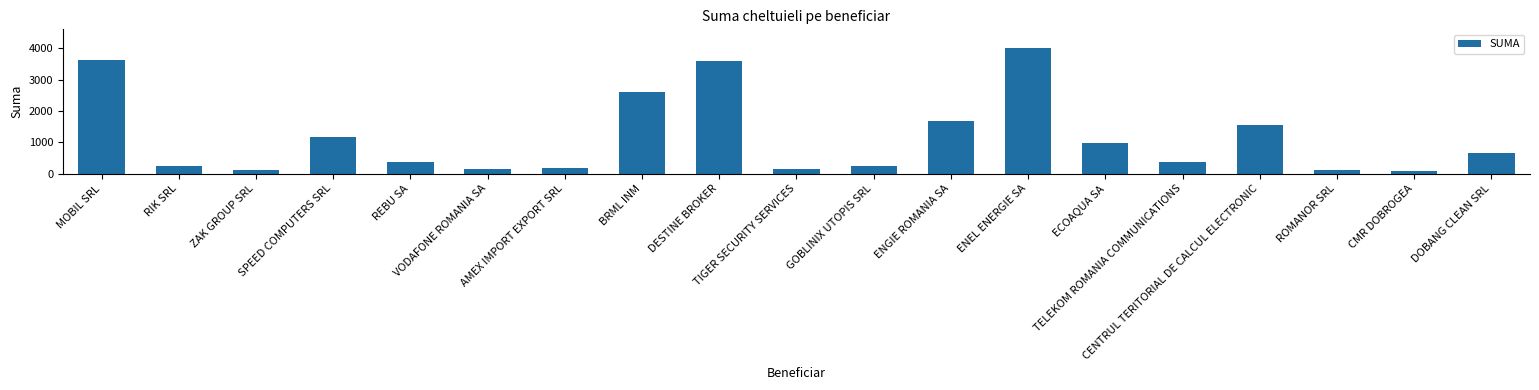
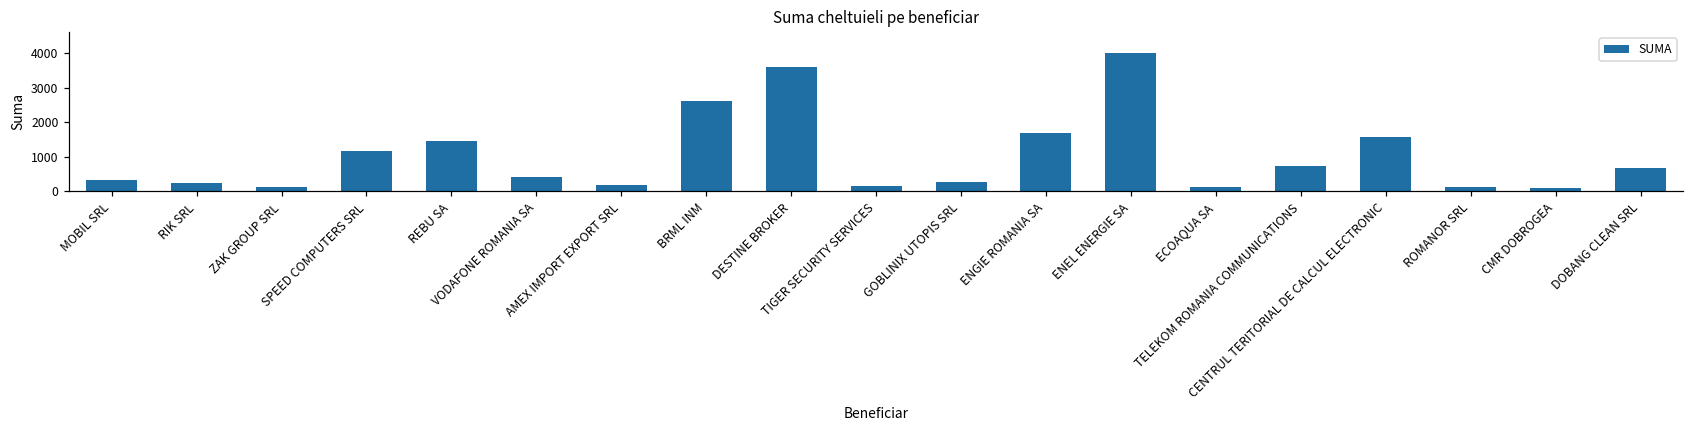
  {
-   "MOBIL SRL": 3600,
+   "MOBIL SRL": 300,
    "RIK SRL": 200,
    "ZAK GROUP SRL": 100,
    "SPEED COMPUTERS SRL": 1200,
-   "REBU SA": 400,
-   "VODAFONE ROMANIA SA": 100,
+   "REBU SA": 1500,
+   "VODAFONE ROMANIA SA": 400,
    "AMEX IMPORT EXPORT SRL": 200,
    "BRML INM": 2600,
    "DESTINE BROKER": 3600,
    "TIGER SECURITY SERVICES": 100,
    "GOBLINIX UTOPIS SRL": 300,
    "ENGIE ROMANIA SA": 1700,
    "ENEL ENERGIE SA": 4000,
-   "ECOAQUA SA": 1000,
-   "TELEKOM ROMANIA COMMUNICATIONS": 400,
+   "ECOAQUA SA": 100,
+   "TELEKOM ROMANIA COMMUNICATIONS": 700,
    "CENTRUL TERITORIAL DE CALCUL ELECTRONIC": 1600,
    "ROMANOR SRL": 100,
    "CMR DOBROGEA": 100,
    "DOBANG CLEAN SRL": 700
  }
